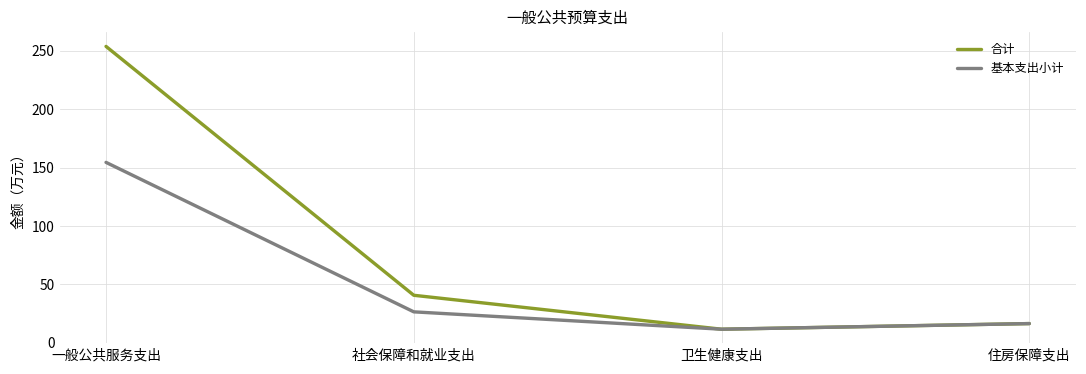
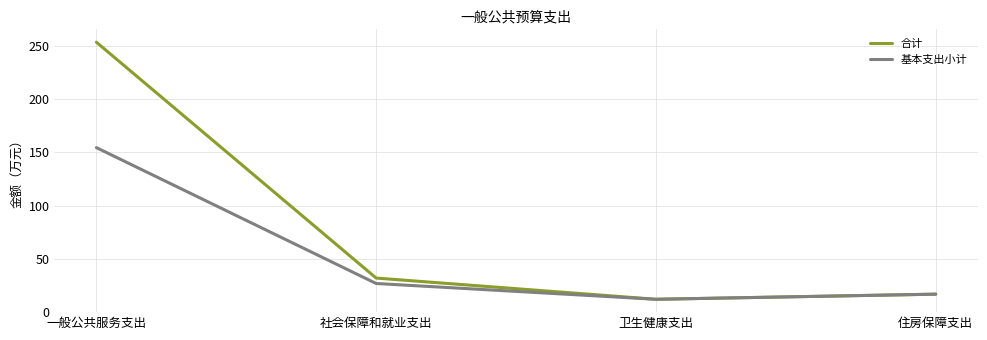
  {
    "合计": {
      "一般公共服务支出": 254,
-     "社会保障和就业支出": 41
+     "社会保障和就业支出": 32
    },
    "基本支出小计": {
      "一般公共服务支出": 155,
      "社会保障和就业支出": 27
    }
  }
